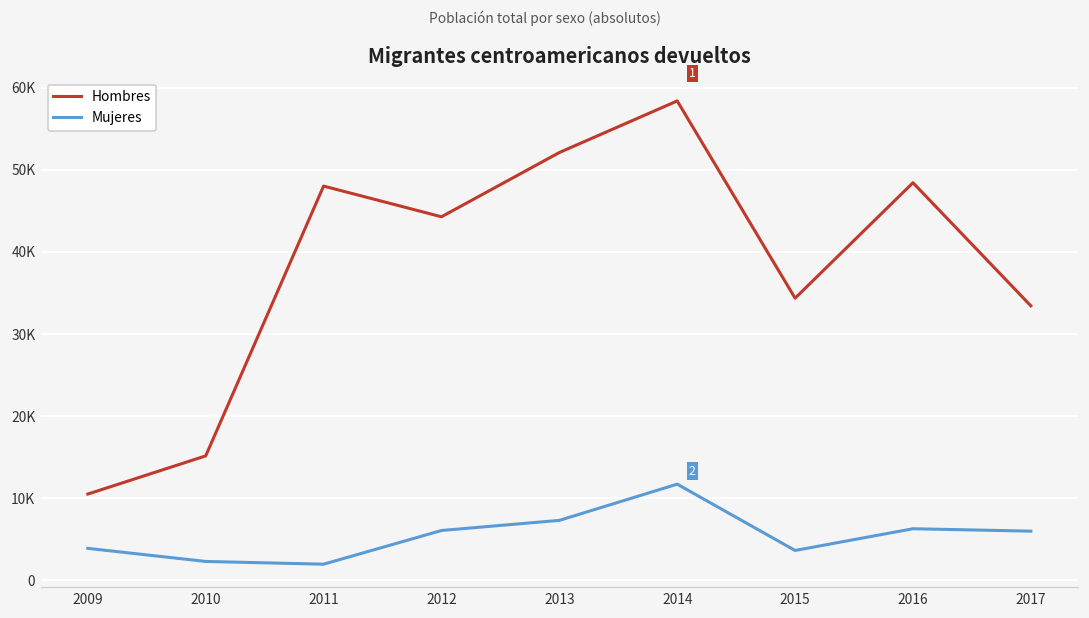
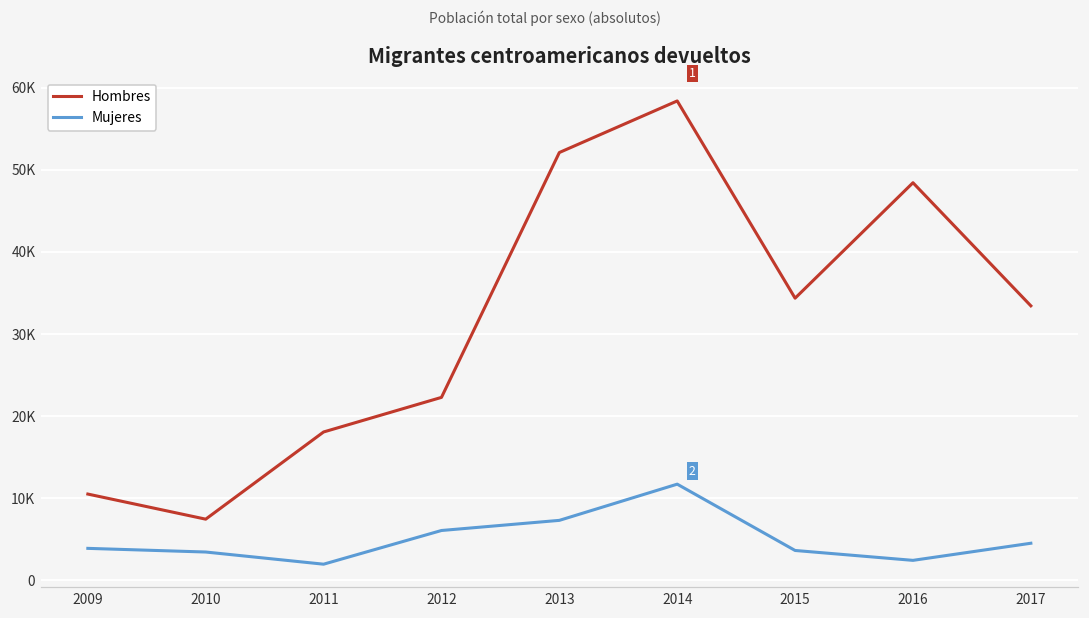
  {
    "Hombres": {
      "2009": 11000,
-     "2010": 15000,
-     "2011": 48000,
-     "2012": 44000,
+     "2010": 7000,
+     "2011": 18000,
+     "2012": 22000,
      "2013": 52000,
      "2015": 34000,
      "2016": 48000,
      "2017": 33000
    },
    "Mujeres": {
      "2009": 4000,
-     "2010": 2000,
+     "2010": 3000,
      "2011": 2000,
      "2012": 6000,
      "2013": 7000,
      "2015": 4000,
-     "2016": 6000,
-     "2017": 6000
+     "2016": 2000,
+     "2017": 5000
    }
  }
